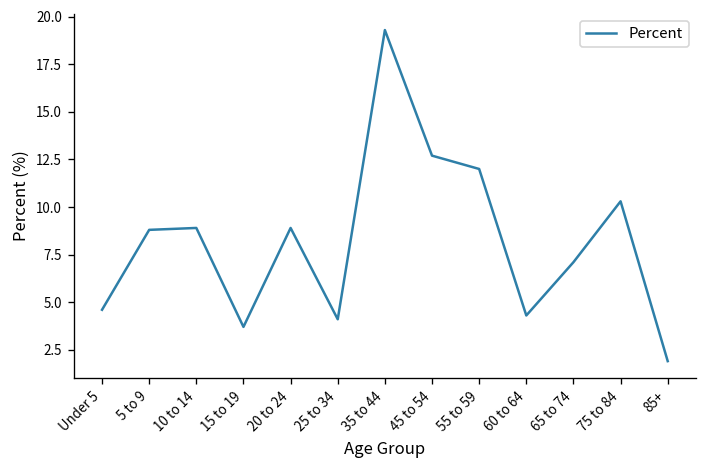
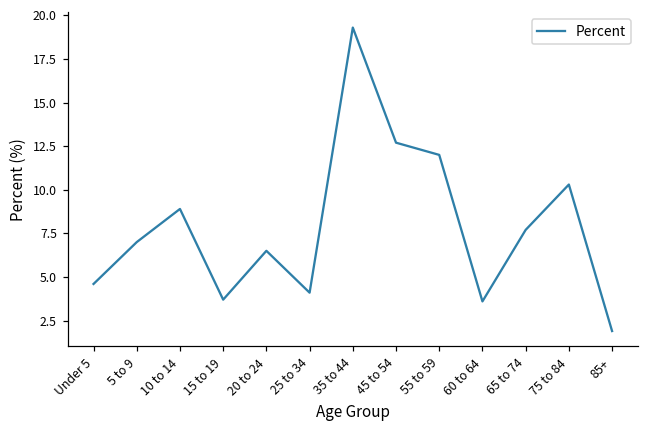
  {
    "Under 5": 4.6,
-   "5 to 9": 8.8,
+   "5 to 9": 7.0,
    "10 to 14": 8.9,
    "15 to 19": 3.7,
-   "20 to 24": 8.9,
+   "20 to 24": 6.5,
    "25 to 34": 4.1,
    "35 to 44": 19.3,
    "45 to 54": 12.7,
    "55 to 59": 12.0,
-   "60 to 64": 4.3,
-   "65 to 74": 7.1,
+   "60 to 64": 3.6,
+   "65 to 74": 7.7,
    "75 to 84": 10.3,
    "85+": 1.9
  }
